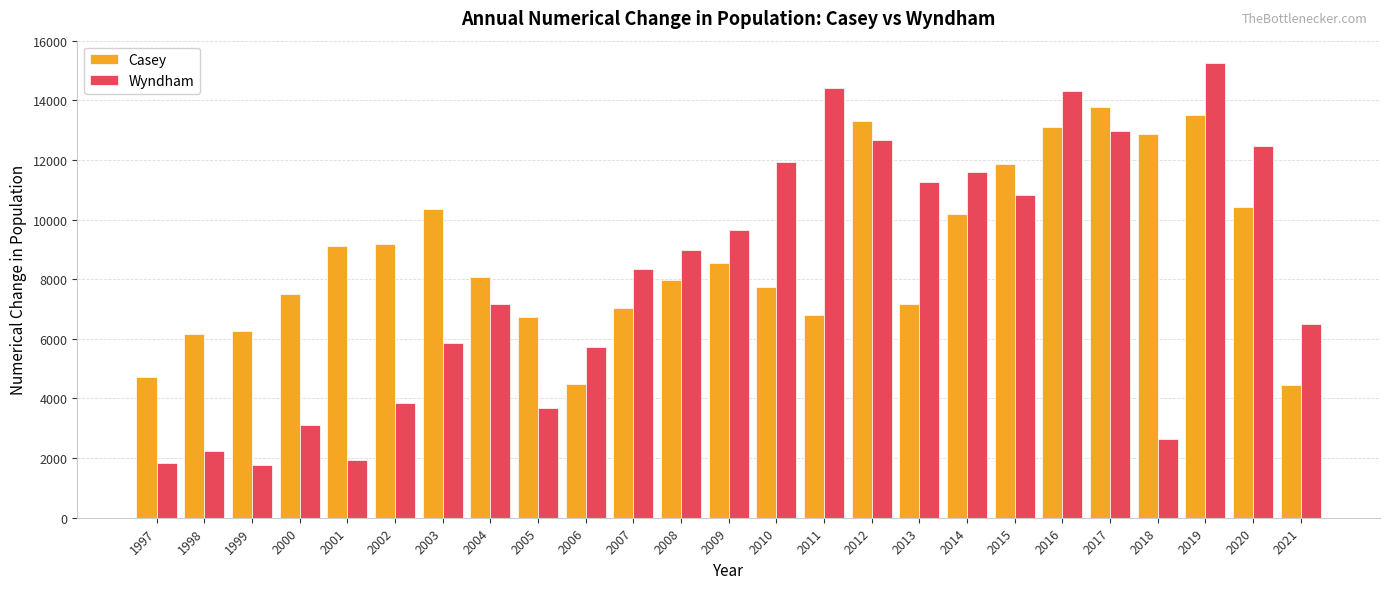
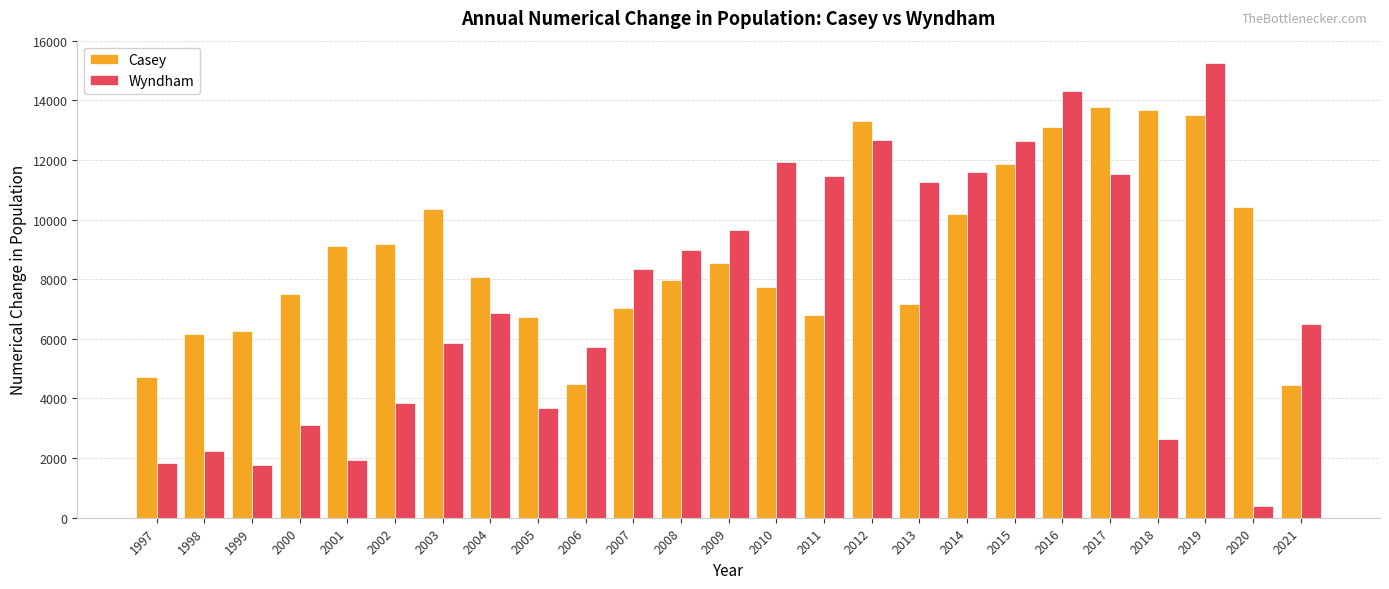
  {
    "Casey": {
      "1997": 4700,
      "1998": 6200,
      "1999": 6300,
      "2000": 7500,
      "2001": 9100,
      "2002": 9200,
      "2003": 10400,
      "2004": 8100,
      "2005": 6700,
      "2006": 4500,
      "2007": 7000,
      "2008": 8000,
      "2009": 8500,
      "2010": 7800,
      "2011": 6800,
      "2012": 13300,
      "2013": 7200,
      "2014": 10200,
      "2015": 11900,
      "2016": 13100,
      "2017": 13800,
-     "2018": 12900,
+     "2018": 13700,
      "2019": 13500,
      "2020": 10400,
      "2021": 4500
    },
    "Wyndham": {
      "1997": 1800,
      "1998": 2200,
      "1999": 1800,
      "2000": 3100,
      "2001": 1900,
      "2002": 3800,
      "2003": 5800,
-     "2004": 7200,
+     "2004": 6900,
      "2005": 3700,
      "2006": 5700,
      "2007": 8300,
      "2008": 9000,
      "2009": 9700,
      "2010": 11900,
-     "2011": 14400,
+     "2011": 11400,
      "2012": 12700,
      "2013": 11300,
      "2014": 11600,
-     "2015": 10800,
+     "2015": 12600,
      "2016": 14300,
-     "2017": 13000,
+     "2017": 11500,
      "2018": 2600,
      "2019": 15200,
-     "2020": 12500,
+     "2020": 400,
      "2021": 6500
    }
  }
